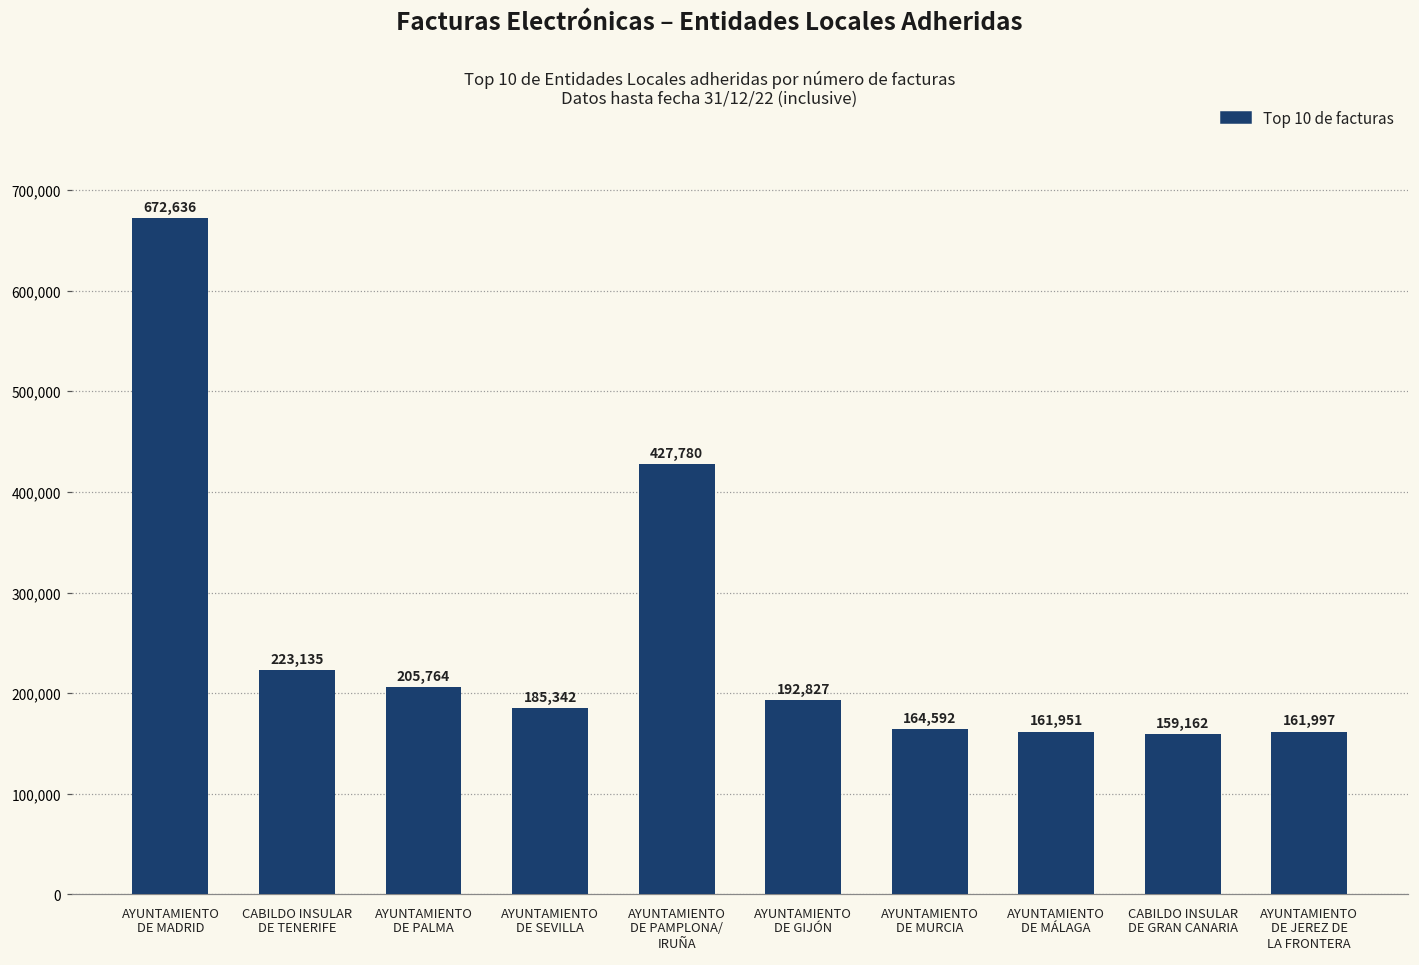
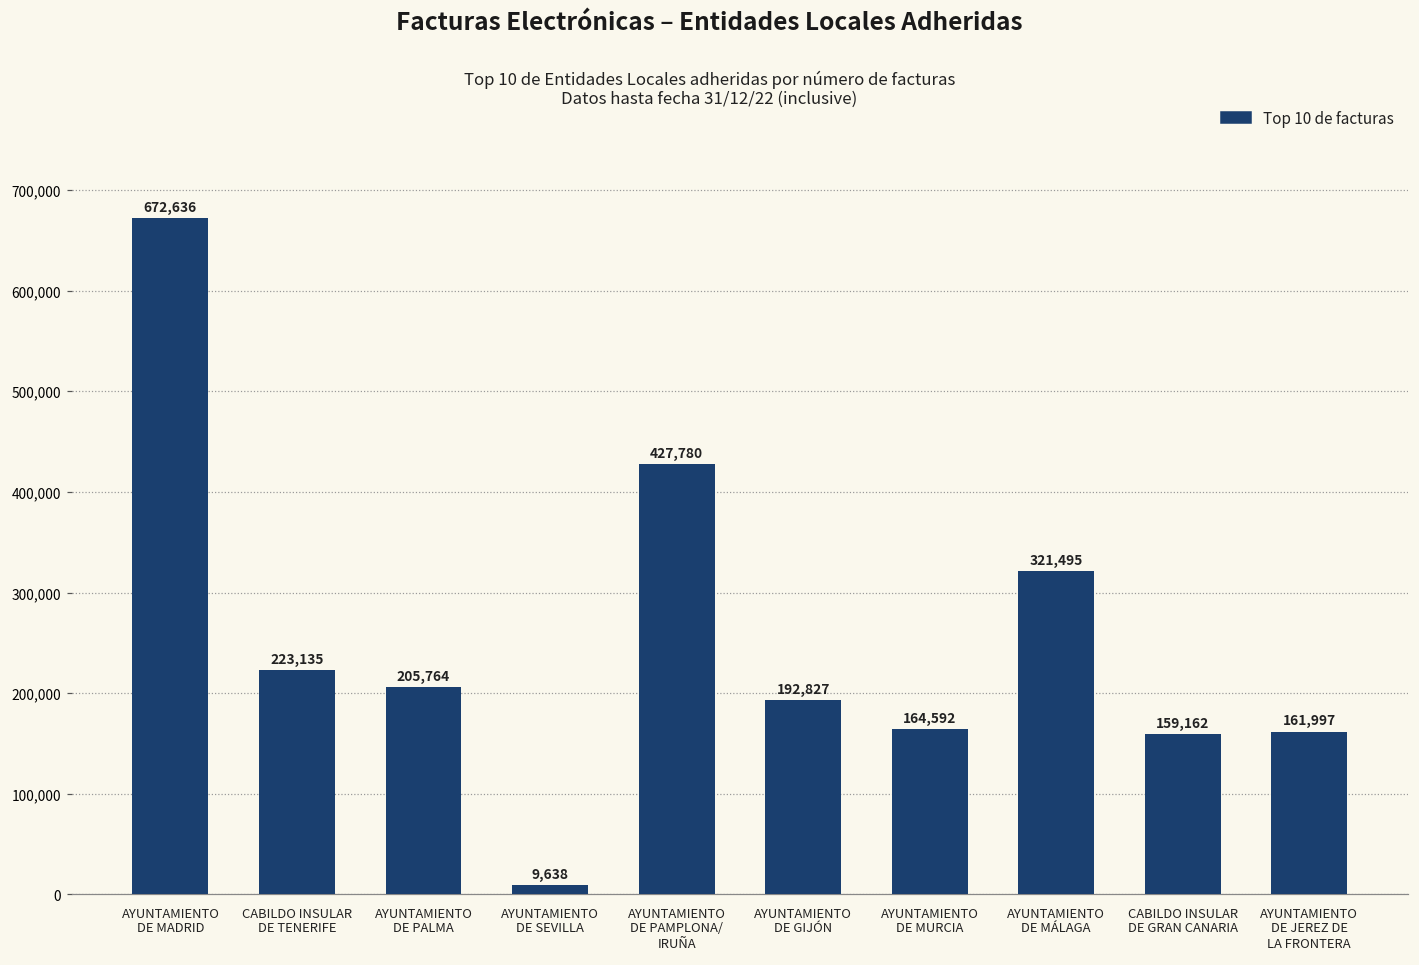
  {
    "AYUNTAMIENTO DE MADRID": "672,636",
    "CABILDO INSULAR DE TENERIFE": "223,135",
    "AYUNTAMIENTO DE PALMA": "205,764",
-   "AYUNTAMIENTO DE SEVILLA": "185,342",
+   "AYUNTAMIENTO DE SEVILLA": "9,638",
    "AYUNTAMIENTO DE PAMPLONA/ IRUÑA": "427,780",
    "AYUNTAMIENTO DE GIJÓN": "192,827",
    "AYUNTAMIENTO DE MURCIA": "164,592",
-   "AYUNTAMIENTO DE MÁLAGA": "161,951",
+   "AYUNTAMIENTO DE MÁLAGA": "321,495",
    "CABILDO INSULAR DE GRAN CANARIA": "159,162",
    "AYUNTAMIENTO DE JEREZ DE LA FRONTERA": "161,997"
  }
